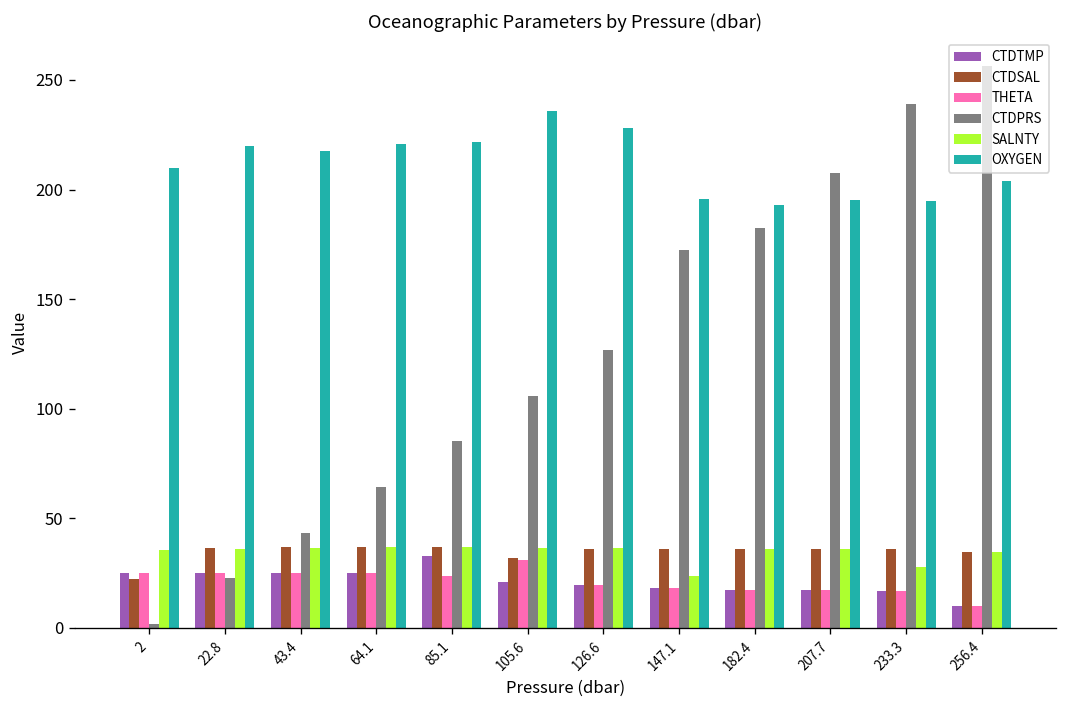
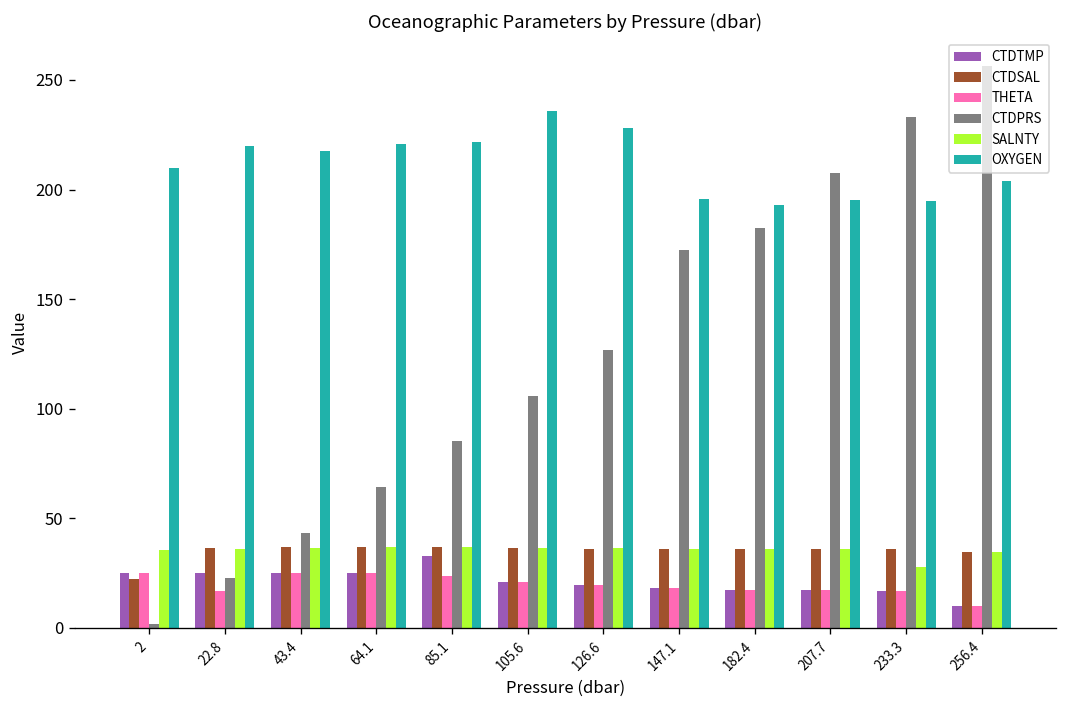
  {
    "CTDTMP": {
      "2": 25,
      "22.8": 25,
      "43.4": 25,
      "64.1": 25,
      "85.1": 33,
      "105.6": 21,
      "126.6": 20,
      "147.1": 18,
      "182.4": 17,
      "207.7": 17,
      "233.3": 17,
      "256.4": 10
    },
    "CTDSAL": {
      "2": 22,
      "22.8": 36,
      "43.4": 37,
      "64.1": 37,
      "85.1": 37,
-     "105.6": 32,
+     "105.6": 36,
      "126.6": 36,
      "147.1": 36,
      "182.4": 36,
      "207.7": 36,
      "233.3": 36,
      "256.4": 35
    },
    "THETA": {
      "2": 25,
-     "22.8": 25,
+     "22.8": 17,
      "43.4": 25,
      "64.1": 25,
      "85.1": 24,
-     "105.6": 31,
+     "105.6": 21,
      "126.6": 20,
      "147.1": 18,
      "182.4": 17,
      "207.7": 17,
      "233.3": 17,
      "256.4": 10
    },
    "CTDPRS": {
      "2": 2,
      "22.8": 23,
      "43.4": 43,
      "64.1": 64,
      "85.1": 85,
      "105.6": 106,
      "126.6": 127,
      "147.1": 173,
      "182.4": 182,
      "207.7": 208,
-     "233.3": 239
+     "233.3": 233
    },
    "SALNTY": {
      "2": 36,
      "22.8": 36,
      "43.4": 37,
      "64.1": 37,
      "85.1": 37,
      "105.6": 36,
      "126.6": 36,
-     "147.1": 24,
+     "147.1": 36,
      "182.4": 36,
      "207.7": 36,
      "233.3": 28,
      "256.4": 35
    },
    "OXYGEN": {
      "2": 210,
      "22.8": 220,
      "43.4": 218,
      "64.1": 221,
      "85.1": 222,
      "105.6": 236,
      "126.6": 228,
      "147.1": 196,
      "182.4": 193,
      "207.7": 195,
      "233.3": 195,
      "256.4": 204
    }
  }
